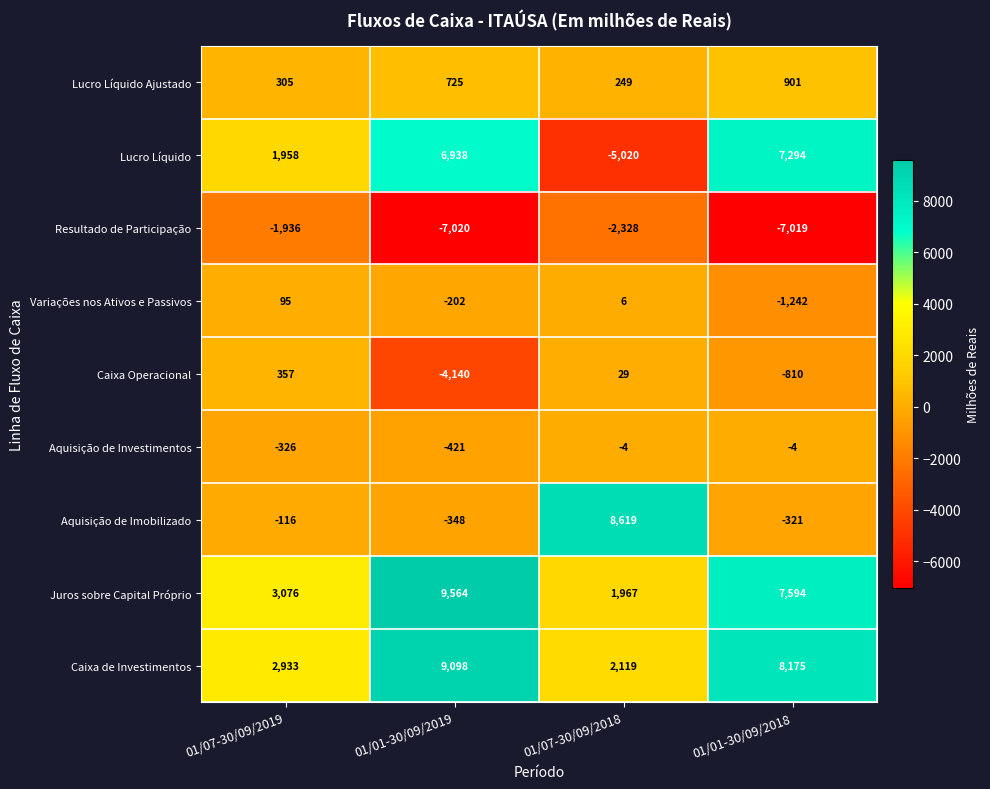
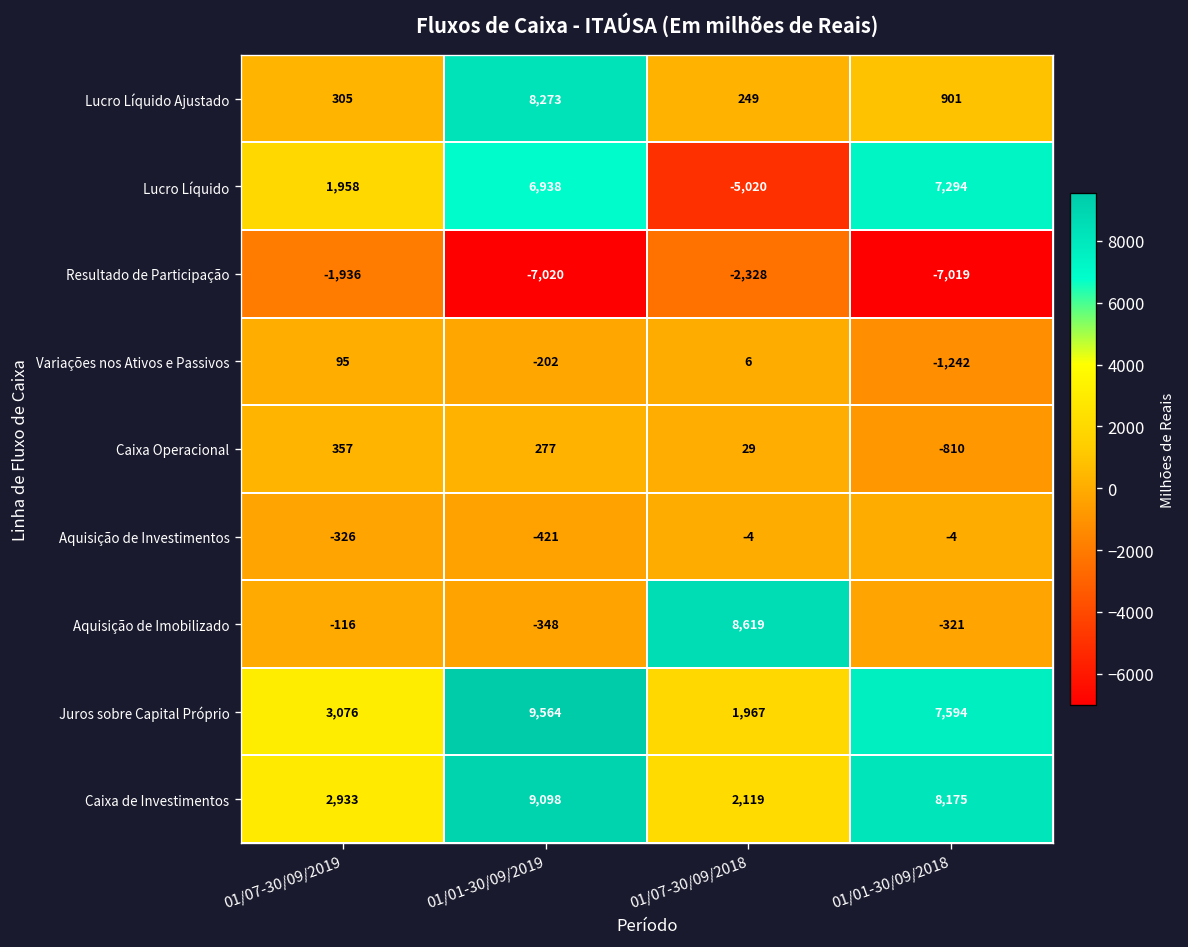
  {
    "Lucro Líquido Ajustado": {
      "01/07-30/09/2019": "305",
-     "01/01-30/09/2019": "725",
+     "01/01-30/09/2019": "8,273",
      "01/07-30/09/2018": "249",
      "01/01-30/09/2018": "901"
    },
    "Lucro Líquido": {
      "01/07-30/09/2019": "1,958",
      "01/01-30/09/2019": "6,938",
      "01/07-30/09/2018": "-5,020",
      "01/01-30/09/2018": "7,294"
    },
    "Resultado de Participação": {
      "01/07-30/09/2019": "-1,936",
      "01/01-30/09/2019": "-7,020",
      "01/07-30/09/2018": "-2,328",
      "01/01-30/09/2018": "-7,019"
    },
    "Variações nos Ativos e Passivos": {
      "01/07-30/09/2019": "95",
      "01/01-30/09/2019": "-202",
      "01/07-30/09/2018": "6",
      "01/01-30/09/2018": "-1,242"
    },
    "Caixa Operacional": {
      "01/07-30/09/2019": "357",
-     "01/01-30/09/2019": "-4,140",
+     "01/01-30/09/2019": "277",
      "01/07-30/09/2018": "29",
      "01/01-30/09/2018": "-810"
    },
    "Aquisição de Investimentos": {
      "01/07-30/09/2019": "-326",
      "01/01-30/09/2019": "-421",
      "01/07-30/09/2018": "-4",
      "01/01-30/09/2018": "-4"
    },
    "Aquisição de Imobilizado": {
      "01/07-30/09/2019": "-116",
      "01/01-30/09/2019": "-348",
      "01/07-30/09/2018": "8,619",
      "01/01-30/09/2018": "-321"
    },
    "Juros sobre Capital Próprio": {
      "01/07-30/09/2019": "3,076",
      "01/01-30/09/2019": "9,564",
      "01/07-30/09/2018": "1,967",
      "01/01-30/09/2018": "7,594"
    },
    "Caixa de Investimentos": {
      "01/07-30/09/2019": "2,933",
      "01/01-30/09/2019": "9,098",
      "01/07-30/09/2018": "2,119",
      "01/01-30/09/2018": "8,175"
    }
  }
